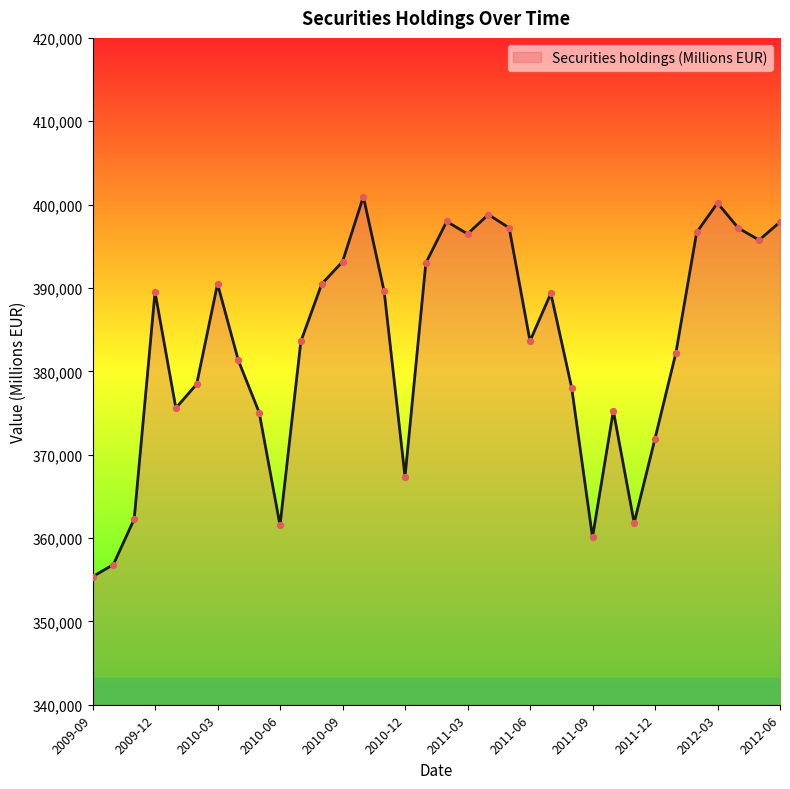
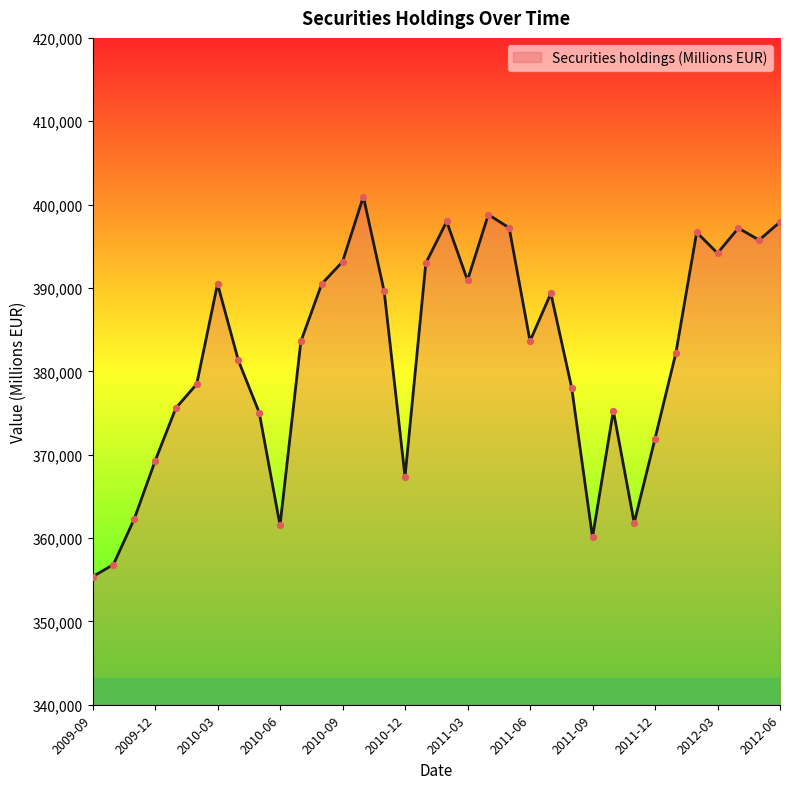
  {
    "2009-09": "355,000",
-   "2009-12": "390,000",
+   "2009-12": "369,000",
    "2010-03": "390,000",
    "2010-06": "362,000",
    "2010-09": "393,000",
    "2010-12": "367,000",
-   "2011-03": "396,000",
+   "2011-03": "391,000",
    "2011-06": "384,000",
    "2011-09": "360,000",
    "2011-12": "372,000",
-   "2012-03": "400,000",
+   "2012-03": "394,000",
    "2012-06": "398,000"
  }
